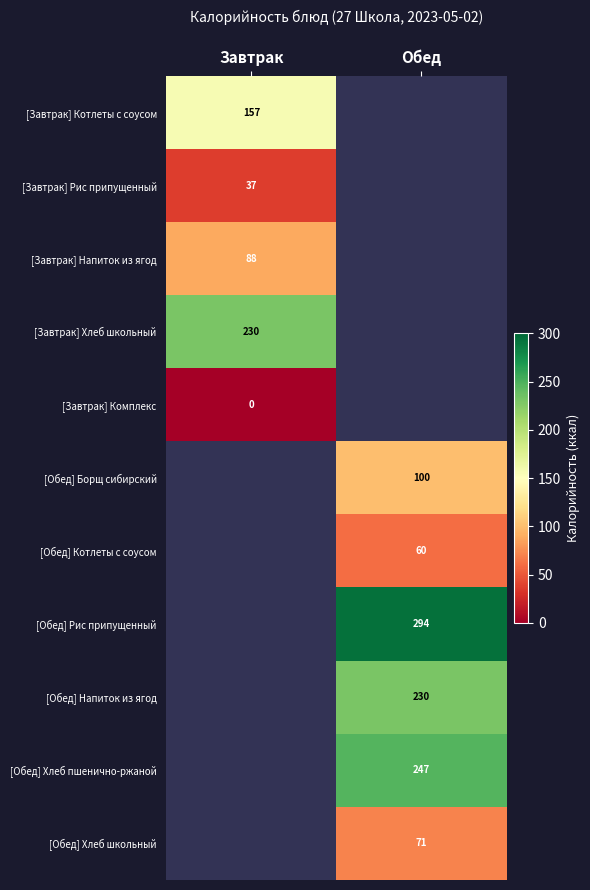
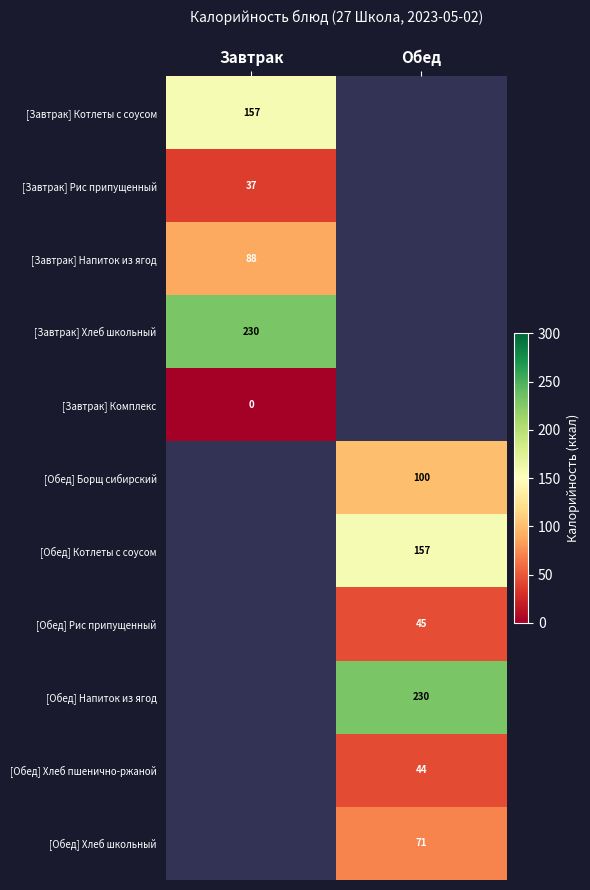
  {
    "[Завтрак] Котлеты с соусом": {
      "Завтрак": 157
    },
    "[Завтрак] Рис припущенный": {
      "Завтрак": 37
    },
    "[Завтрак] Напиток из ягод": {
      "Завтрак": 88
    },
    "[Завтрак] Хлеб школьный": {
      "Завтрак": 230
    },
    "[Завтрак] Комплекс": {
      "Завтрак": 0
    },
    "[Обед] Борщ сибирский": {
      "Обед": 100
    },
    "[Обед] Котлеты с соусом": {
-     "Обед": 60
+     "Обед": 157
    },
    "[Обед] Рис припущенный": {
-     "Обед": 294
+     "Обед": 45
    },
    "[Обед] Напиток из ягод": {
      "Обед": 230
    },
    "[Обед] Хлеб пшенично-ржаной": {
-     "Обед": 247
+     "Обед": 44
    },
    "[Обед] Хлеб школьный": {
      "Обед": 71
    }
  }
